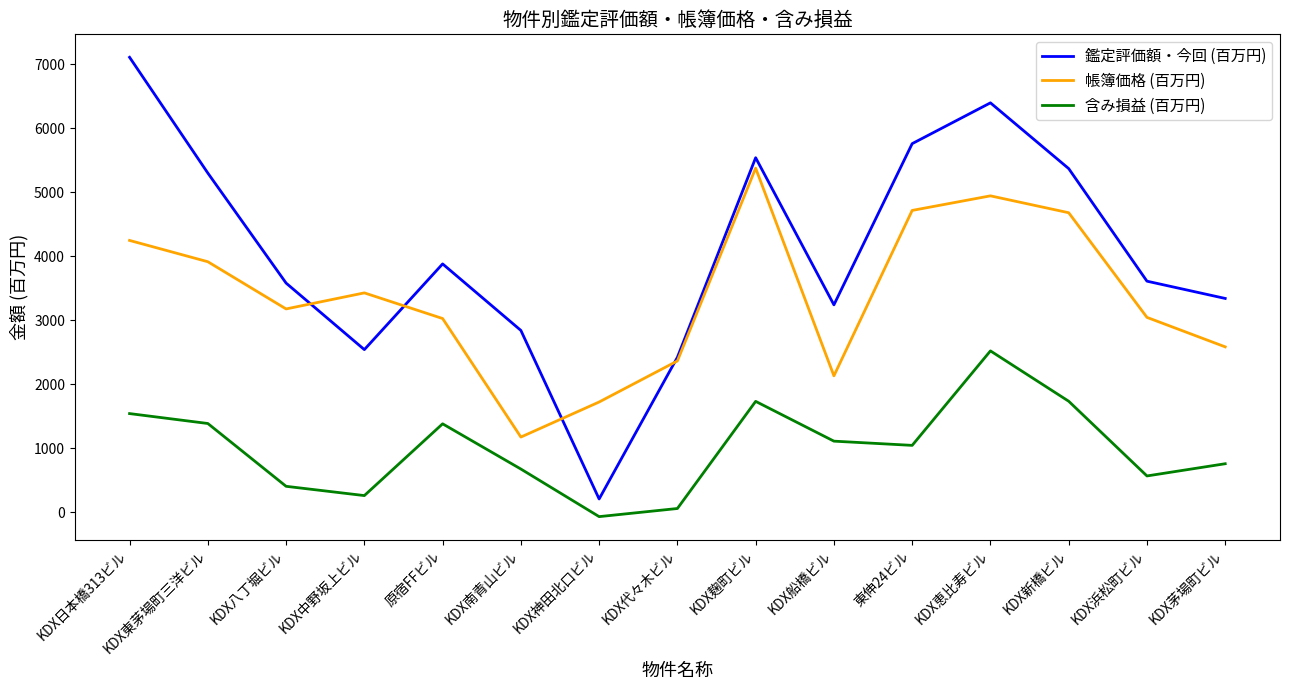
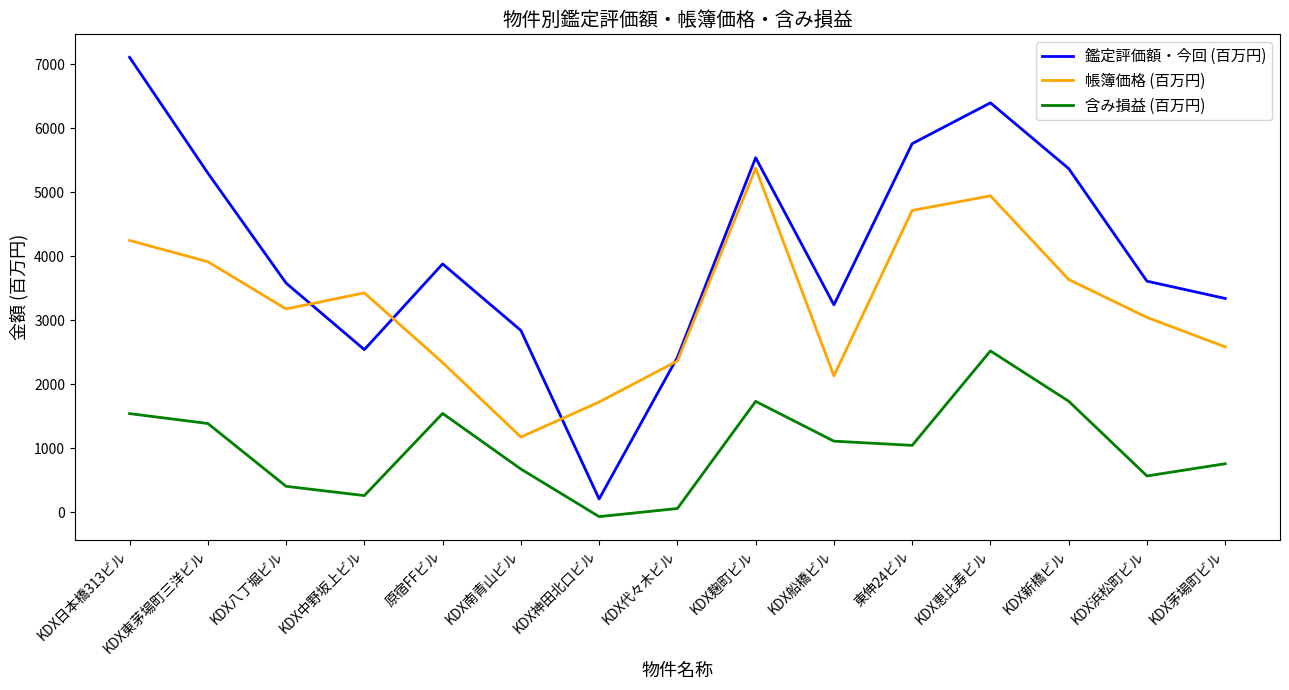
  {
    "鑑定評価額・今回 (百万円)": {
      "KDX日本橋313ビル": 7100,
      "KDX東茅場町三洋ビル": 5300,
      "KDX八丁堀ビル": 3600,
      "KDX中野坂上ビル": 2500,
      "原宿FFビル": 3900,
      "KDX南青山ビル": 2800,
      "KDX神田北口ビル": 200,
      "KDX代々木ビル": 2400,
      "KDX麹町ビル": 5500,
      "KDX船橋ビル": 3200,
      "東伸24ビル": 5800,
      "KDX恵比寿ビル": 6400,
      "KDX新橋ビル": 5400,
      "KDX浜松町ビル": 3600,
      "KDX茅場町ビル": 3300
    },
    "帳簿価格 (百万円)": {
      "KDX日本橋313ビル": 4200,
      "KDX東茅場町三洋ビル": 3900,
      "KDX八丁堀ビル": 3200,
      "KDX中野坂上ビル": 3400,
-     "原宿FFビル": 3000,
+     "原宿FFビル": 2300,
      "KDX南青山ビル": 1200,
      "KDX神田北口ビル": 1700,
      "KDX代々木ビル": 2400,
      "KDX麹町ビル": 5400,
      "KDX船橋ビル": 2100,
      "東伸24ビル": 4700,
      "KDX恵比寿ビル": 4900,
-     "KDX新橋ビル": 4700,
+     "KDX新橋ビル": 3600,
      "KDX浜松町ビル": 3000,
      "KDX茅場町ビル": 2600
    },
    "含み損益 (百万円)": {
      "KDX日本橋313ビル": 1500,
      "KDX東茅場町三洋ビル": 1400,
      "KDX八丁堀ビル": 400,
      "KDX中野坂上ビル": 300,
-     "原宿FFビル": 1400,
+     "原宿FFビル": 1500,
      "KDX南青山ビル": 700,
      "KDX神田北口ビル": -100,
      "KDX代々木ビル": 100,
      "KDX麹町ビル": 1700,
      "KDX船橋ビル": 1100,
      "東伸24ビル": 1000,
      "KDX恵比寿ビル": 2500,
      "KDX新橋ビル": 1700,
      "KDX浜松町ビル": 600,
      "KDX茅場町ビル": 800
    }
  }
